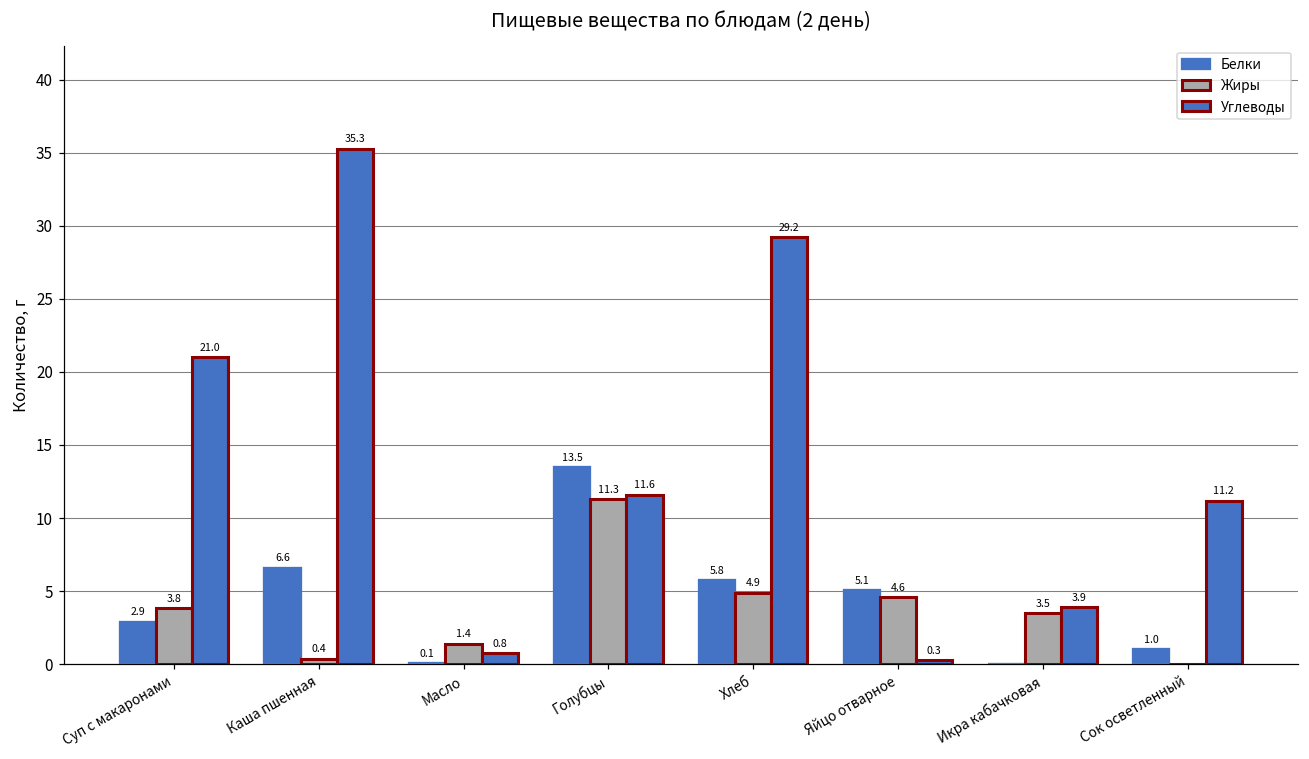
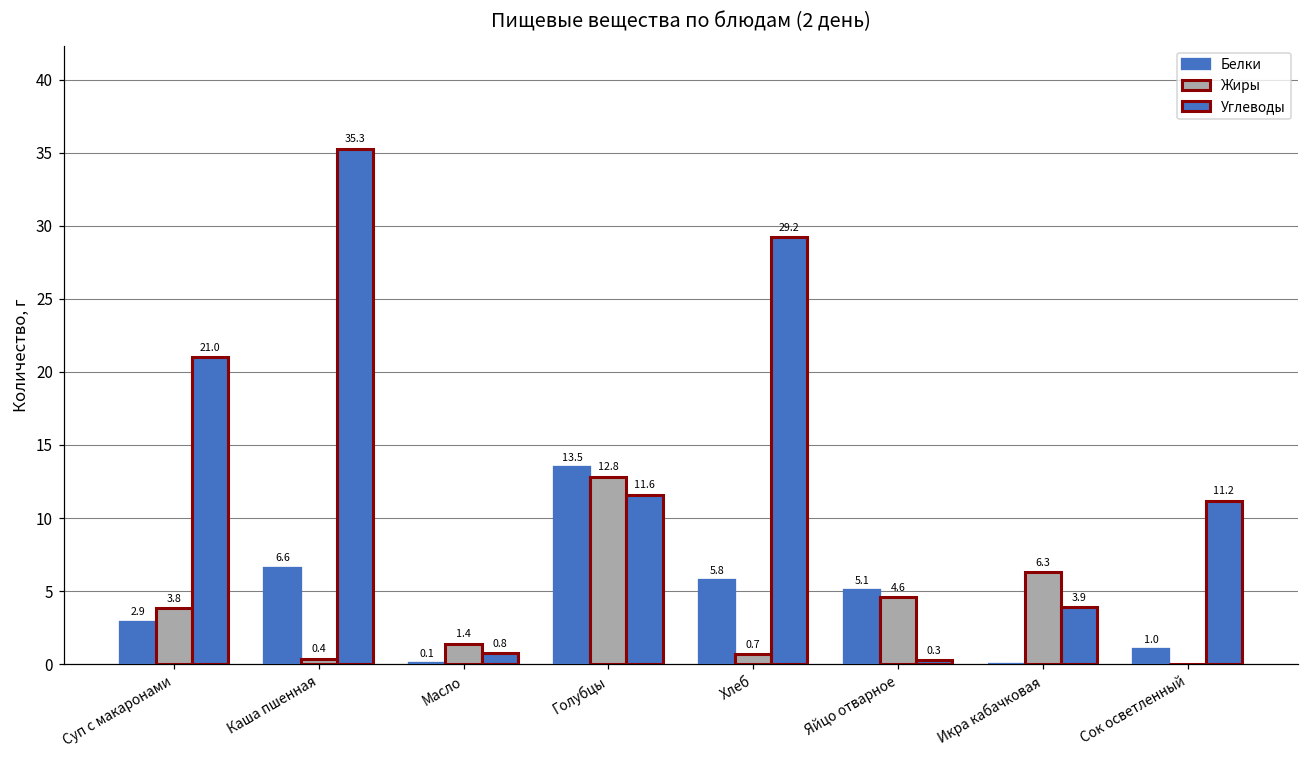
  {
    "Жиры": {
      "Суп с макаронами": 3.8,
      "Каша пшенная": 0.4,
      "Масло": 1.4,
-     "Голубцы": 11.3,
-     "Хлеб": 4.9,
+     "Голубцы": 12.8,
+     "Хлеб": 0.7,
      "Яйцо отварное": 4.6,
-     "Икра кабачковая": 3.5
+     "Икра кабачковая": 6.3
    }
  }
